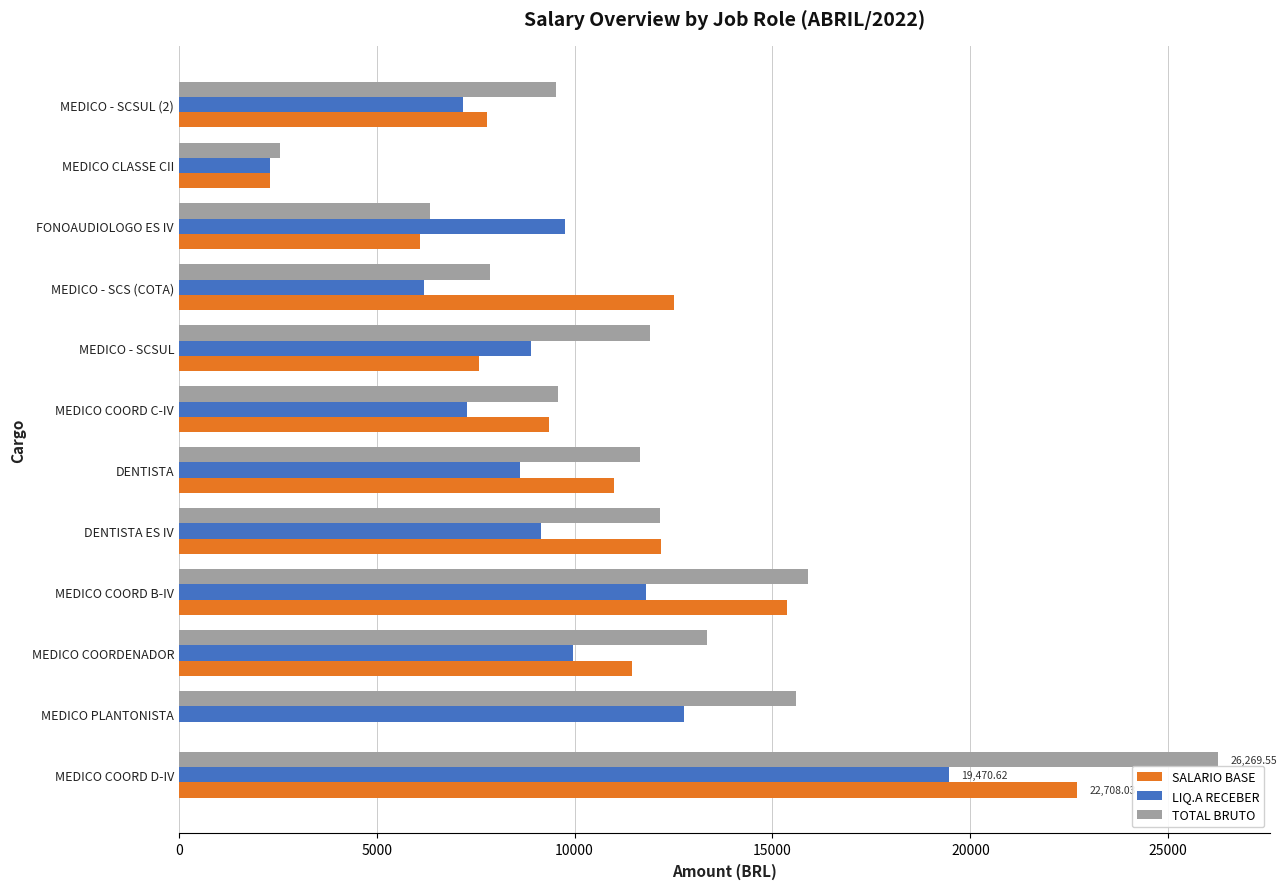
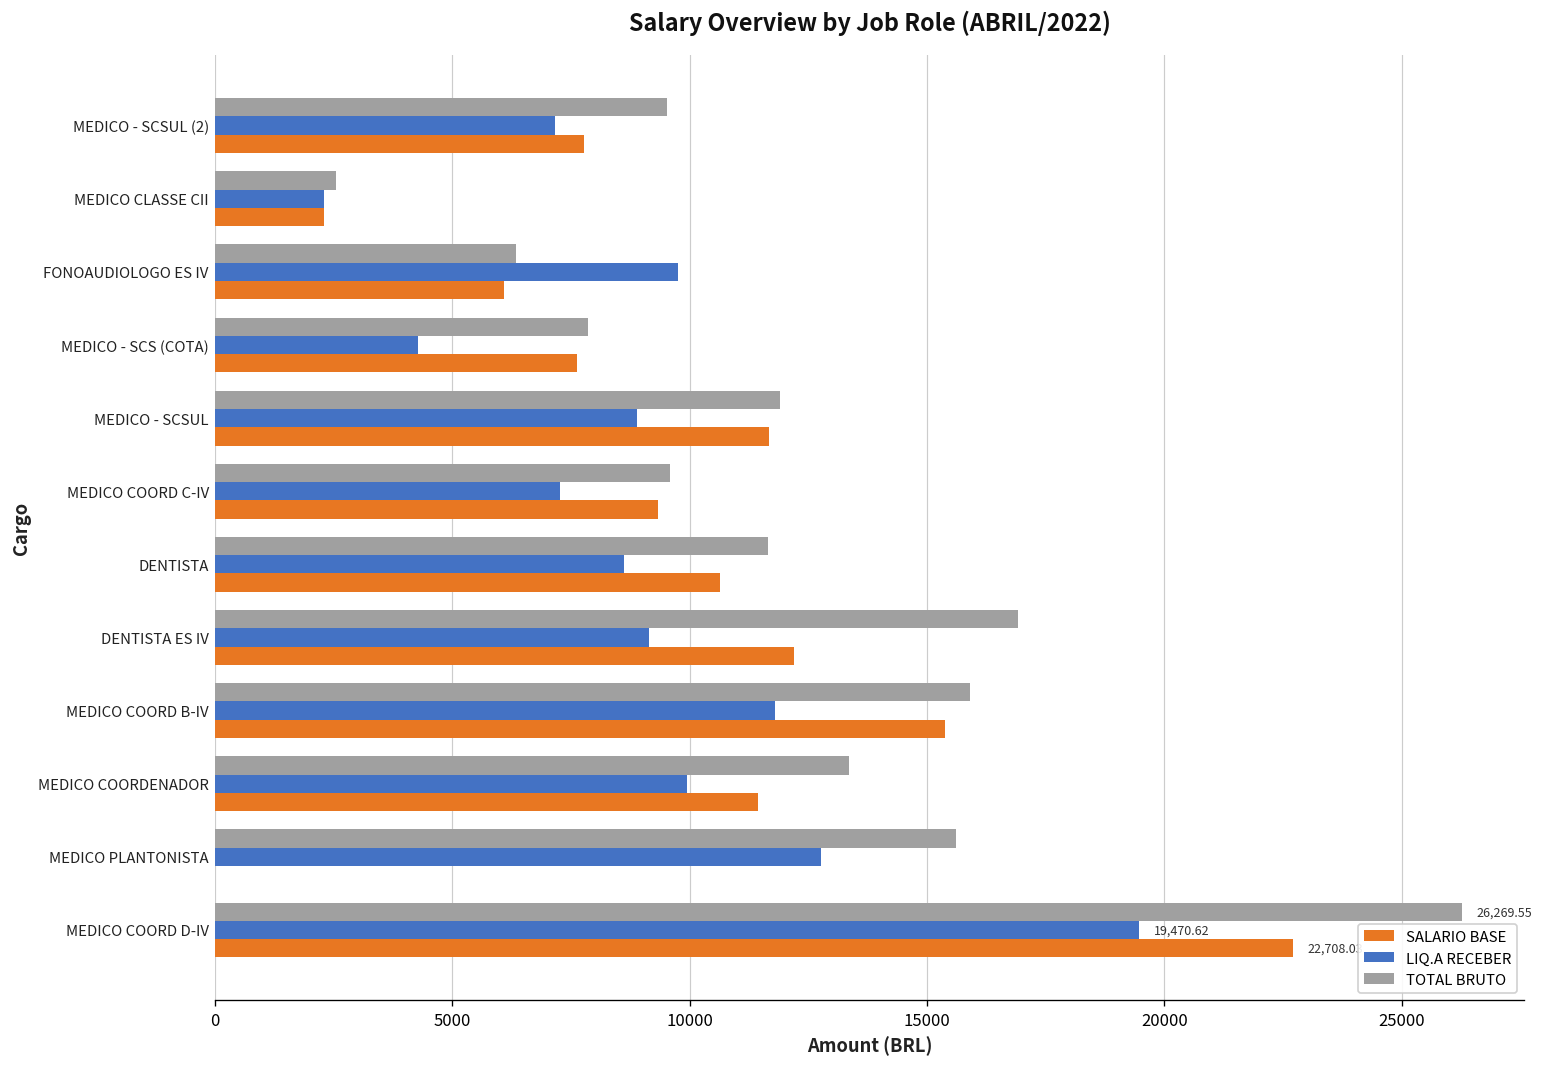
  {
    "SALARIO BASE": {
      "MEDICO - SCSUL (2)": 7800,
      "MEDICO CLASSE CII": 2300,
      "FONOAUDIOLOGO ES IV": 6100,
-     "MEDICO - SCS (COTA)": 12500,
-     "MEDICO - SCSUL": 7600,
+     "MEDICO - SCS (COTA)": 7600,
+     "MEDICO - SCSUL": 11700,
      "MEDICO COORD C-IV": 9300,
-     "DENTISTA": 11000,
+     "DENTISTA": 10600,
      "DENTISTA ES IV": 12200,
      "MEDICO COORD B-IV": 15400,
      "MEDICO COORDENADOR": 11400,
      "MEDICO PLANTONISTA": 0
    },
    "LIQ.A RECEBER": {
      "MEDICO - SCSUL (2)": 7200,
      "MEDICO CLASSE CII": 2300,
      "FONOAUDIOLOGO ES IV": 9800,
-     "MEDICO - SCS (COTA)": 6200,
+     "MEDICO - SCS (COTA)": 4300,
      "MEDICO - SCSUL": 8900,
      "MEDICO COORD C-IV": 7300,
      "DENTISTA": 8600,
      "DENTISTA ES IV": 9100,
      "MEDICO COORD B-IV": 11800,
      "MEDICO COORDENADOR": 9900,
      "MEDICO PLANTONISTA": 12800
    },
    "TOTAL BRUTO": {
      "MEDICO - SCSUL (2)": 9500,
      "MEDICO CLASSE CII": 2600,
      "FONOAUDIOLOGO ES IV": 6300,
      "MEDICO - SCS (COTA)": 7900,
      "MEDICO - SCSUL": 11900,
      "MEDICO COORD C-IV": 9600,
      "DENTISTA": 11700,
-     "DENTISTA ES IV": 12200,
+     "DENTISTA ES IV": 16900,
      "MEDICO COORD B-IV": 15900,
      "MEDICO COORDENADOR": 13300,
      "MEDICO PLANTONISTA": 15600
    }
  }
